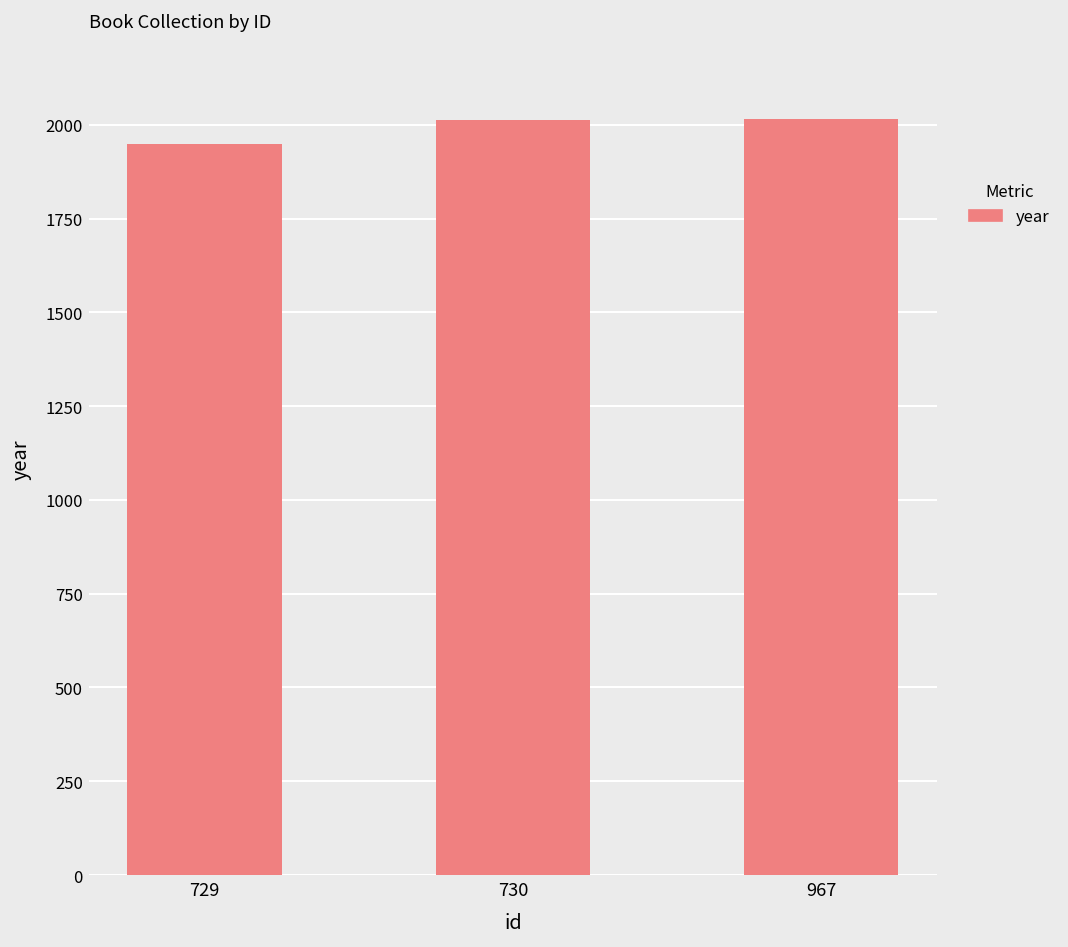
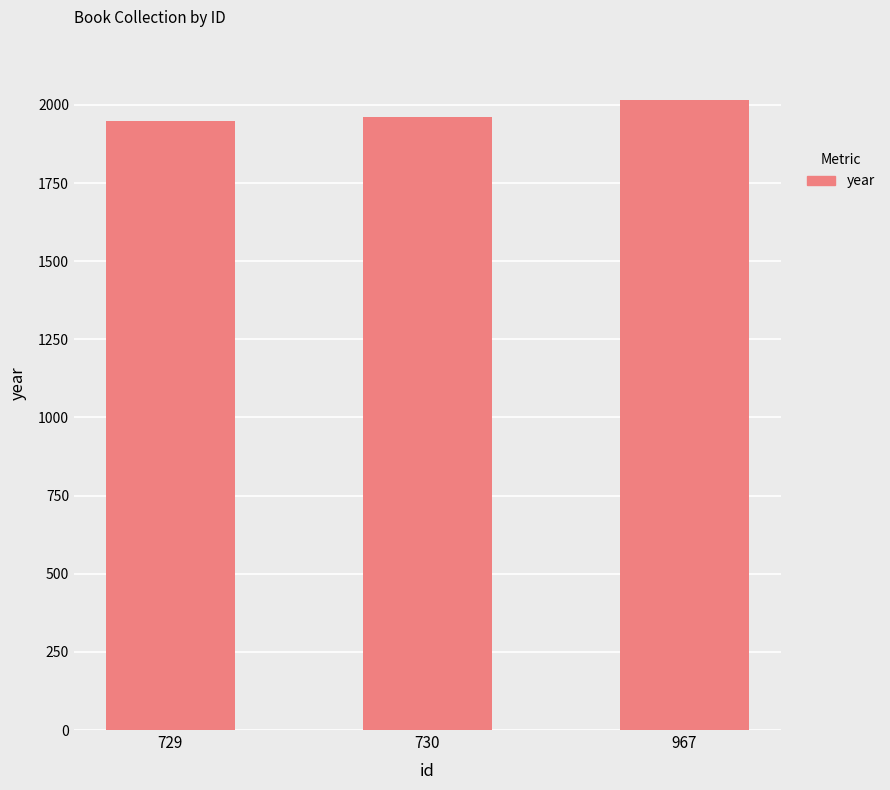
  {
    "729": 1950,
-   "730": 2010,
+   "730": 1960,
    "967": 2020
  }
